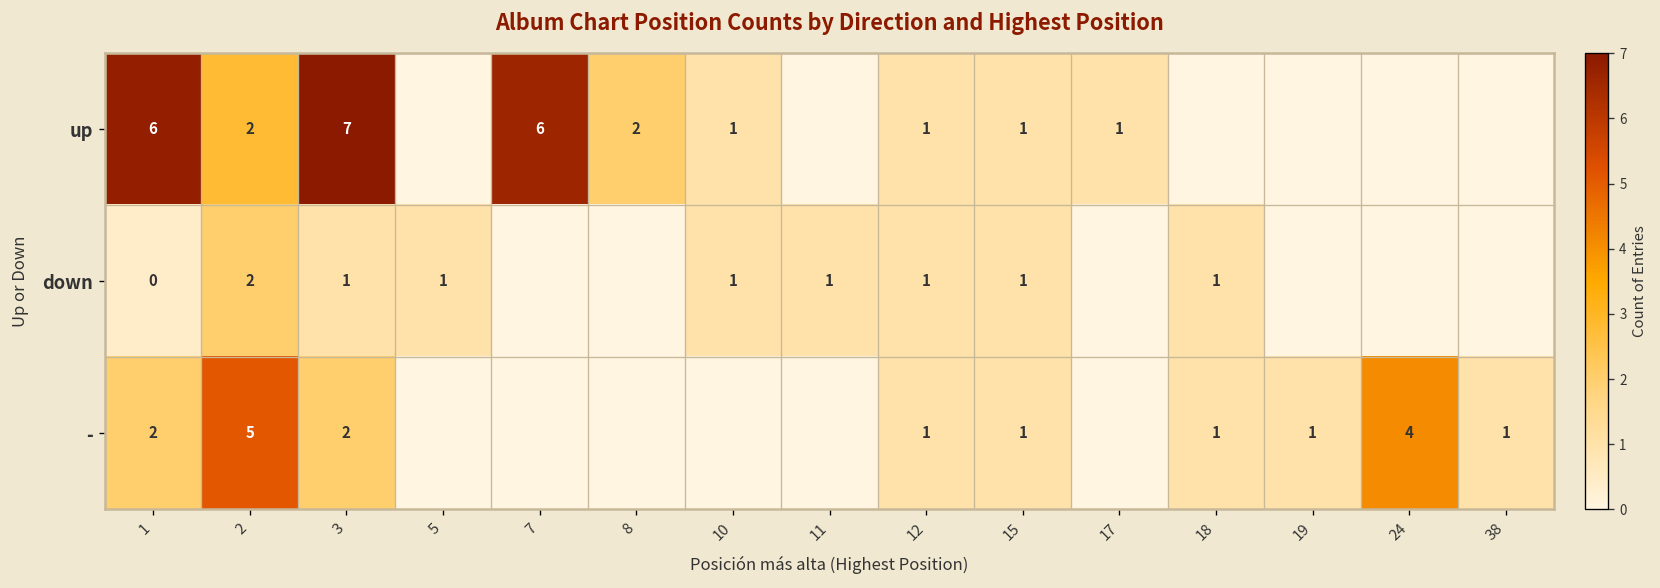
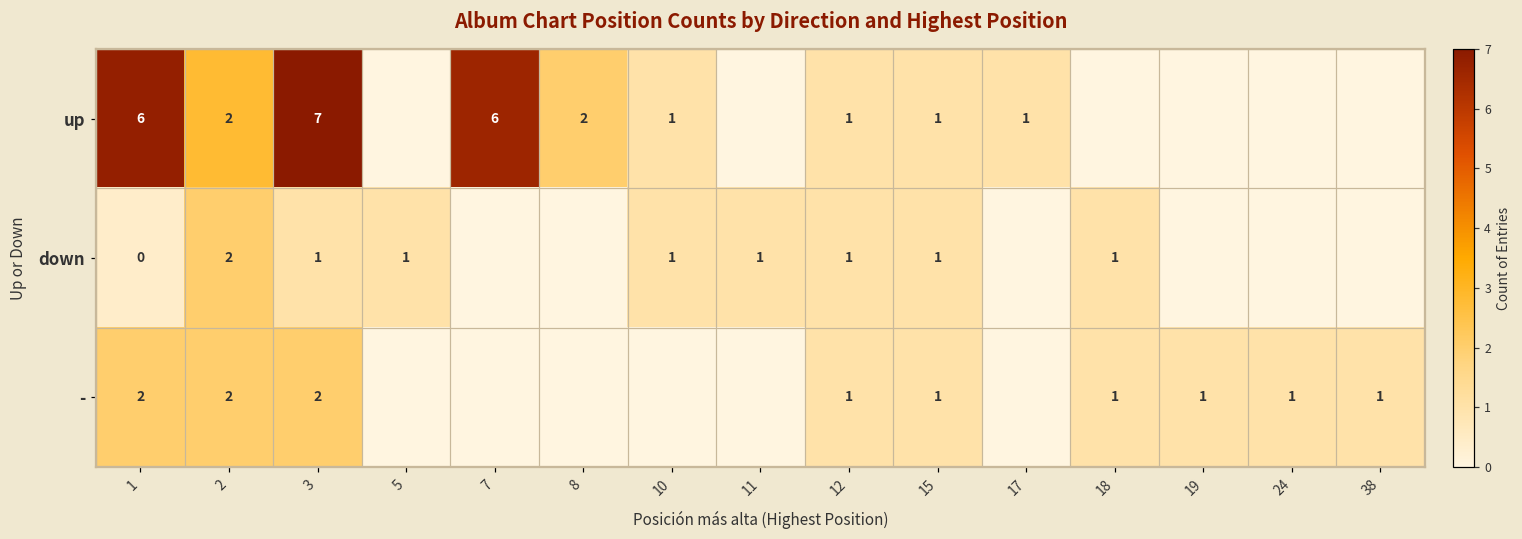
  {
    "up": {
      "1": 6,
      "2": 2,
      "3": 7,
      "7": 6,
      "8": 2,
      "10": 1,
      "12": 1,
      "15": 1,
      "17": 1
    },
    "down": {
      "1": 0,
      "2": 2,
      "3": 1,
      "5": 1,
      "10": 1,
      "11": 1,
      "12": 1,
      "15": 1,
      "18": 1
    },
    "-": {
      "1": 2,
-     "2": 5,
+     "2": 2,
      "3": 2,
      "12": 1,
      "15": 1,
      "18": 1,
      "19": 1,
-     "24": 4,
+     "24": 1,
      "38": 1
    }
  }
